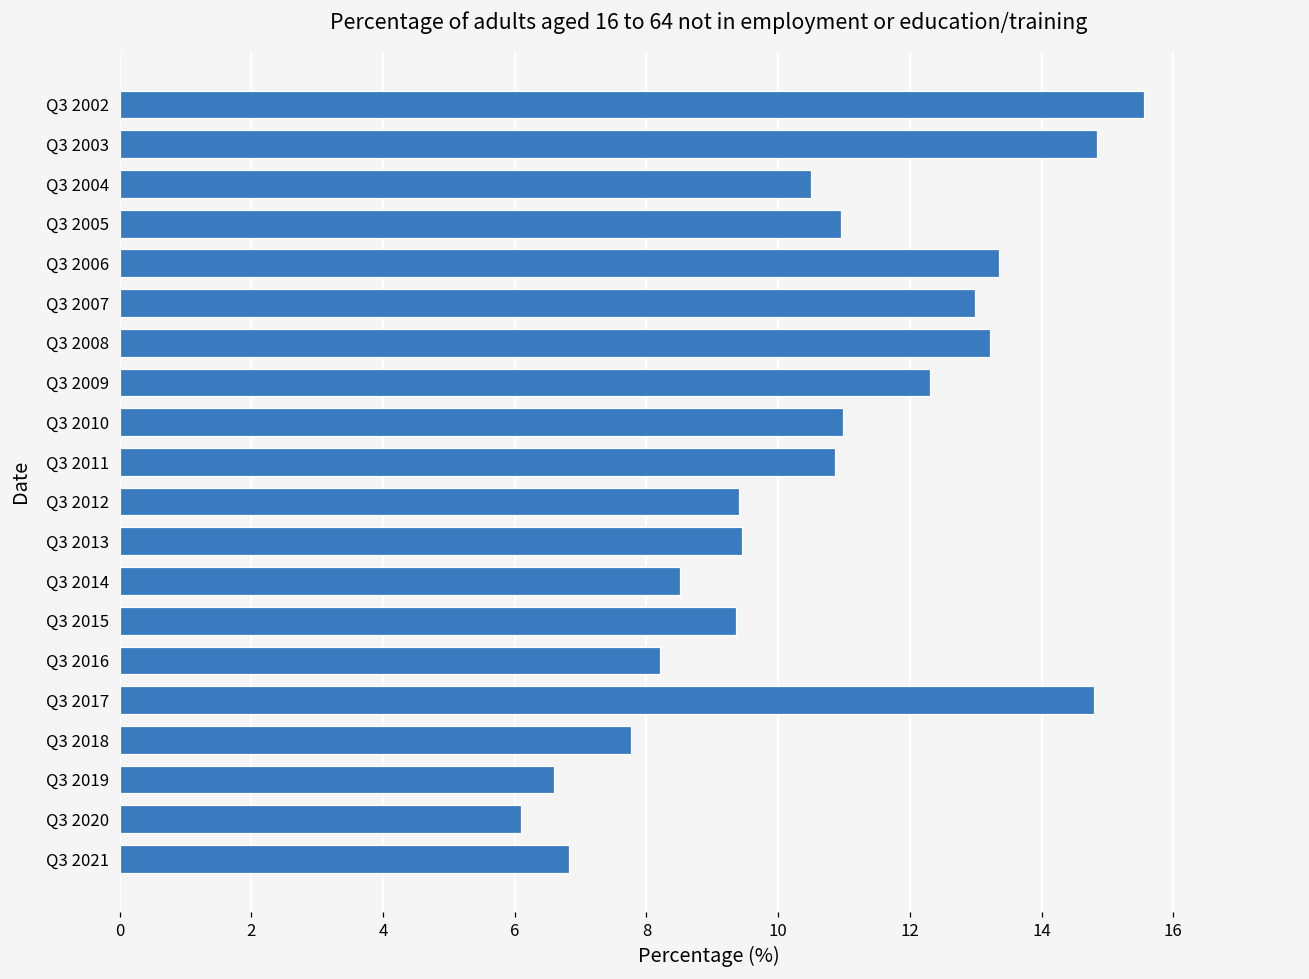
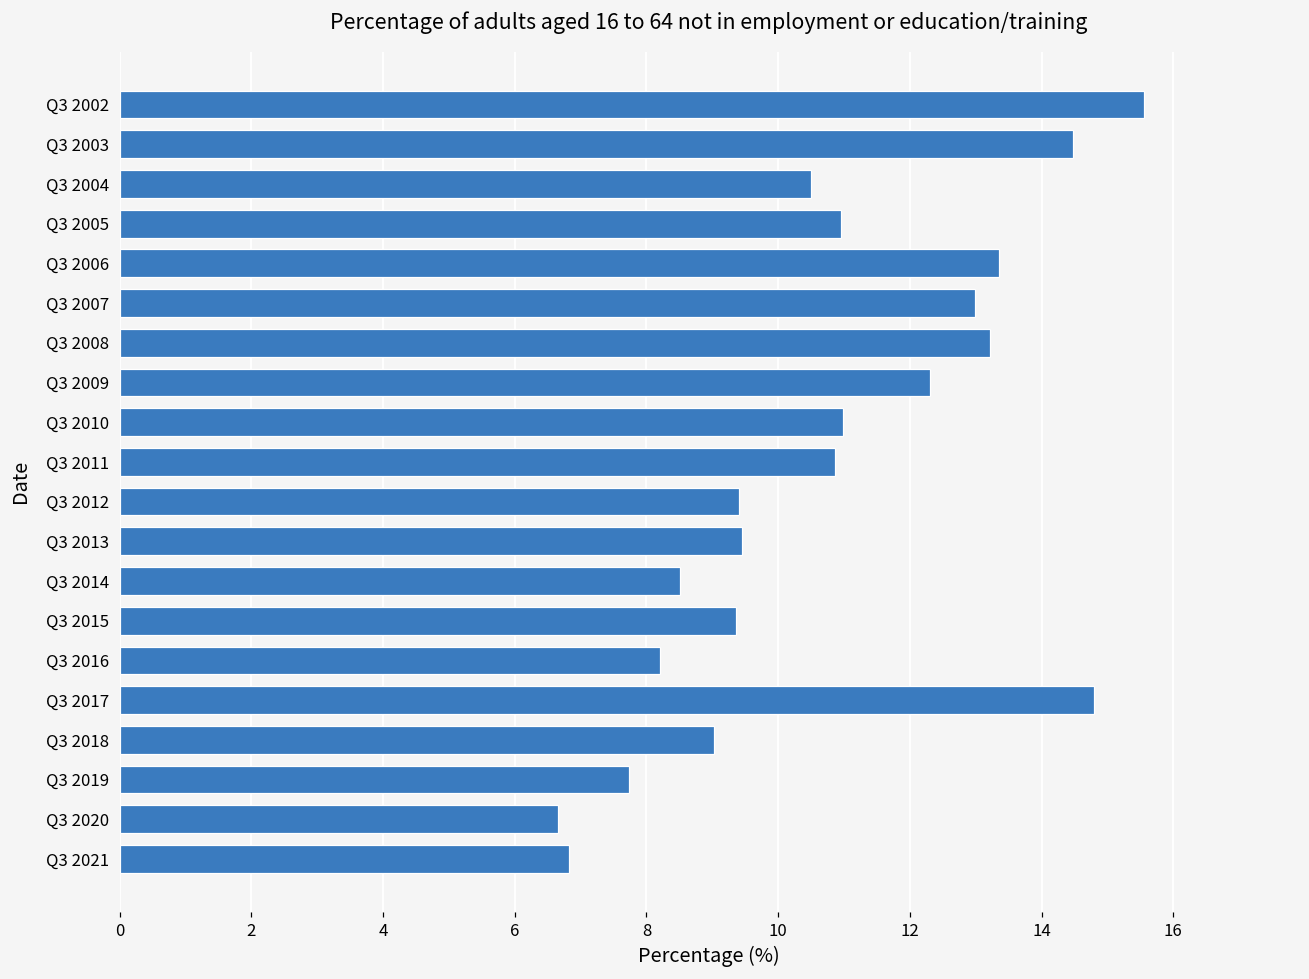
  {
    "Q3 2002": 15.6,
-   "Q3 2003": 14.8,
+   "Q3 2003": 14.5,
    "Q3 2004": 10.5,
    "Q3 2005": 11.0,
    "Q3 2006": 13.4,
    "Q3 2007": 13.0,
    "Q3 2008": 13.2,
    "Q3 2009": 12.3,
    "Q3 2010": 11.0,
    "Q3 2011": 10.9,
    "Q3 2012": 9.4,
    "Q3 2013": 9.5,
    "Q3 2014": 8.5,
    "Q3 2015": 9.4,
    "Q3 2016": 8.2,
    "Q3 2017": 14.8,
-   "Q3 2018": 7.8,
-   "Q3 2019": 6.6,
-   "Q3 2020": 6.1,
+   "Q3 2018": 9.0,
+   "Q3 2019": 7.7,
+   "Q3 2020": 6.7,
    "Q3 2021": 6.8
  }
